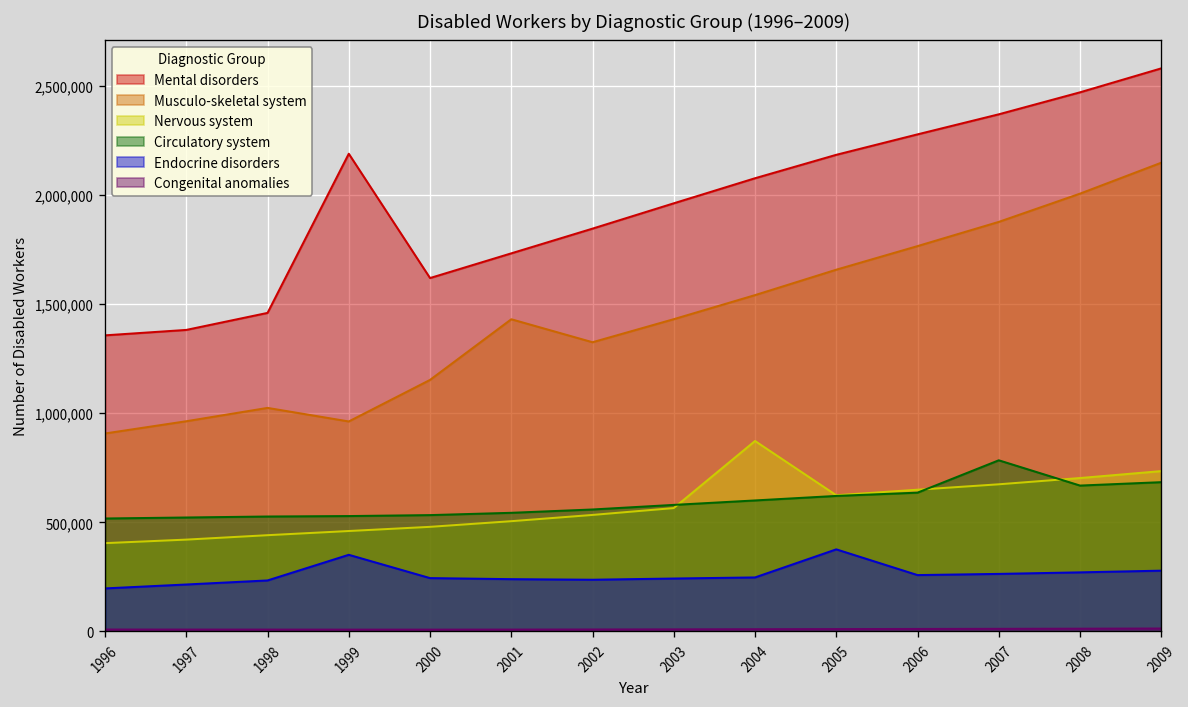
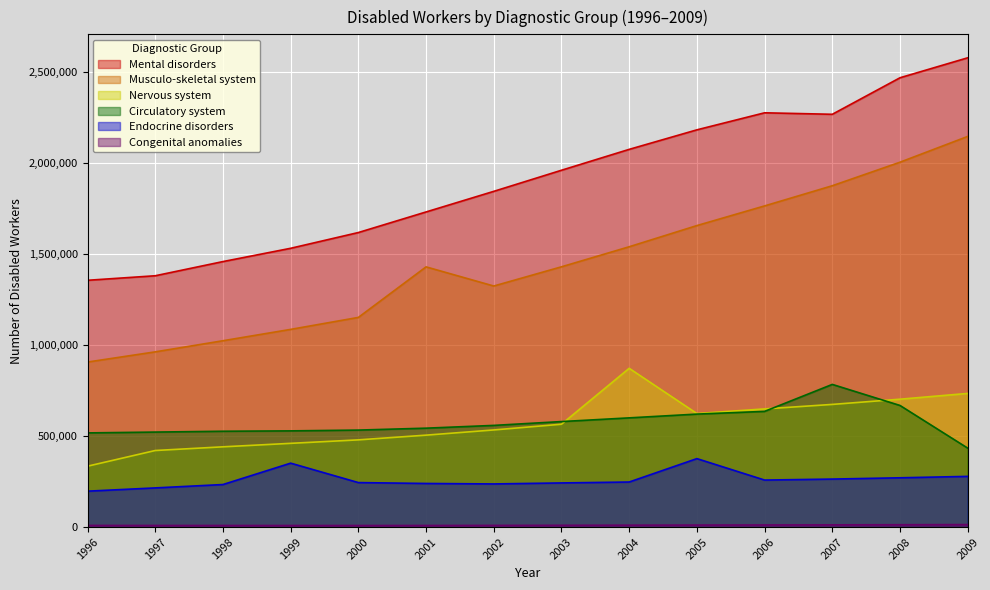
  {
    "Mental disorders": {
      "1996": "1,360,000",
      "1997": "1,380,000",
      "1998": "1,460,000",
-     "1999": "2,190,000",
+     "1999": "1,530,000",
      "2000": "1,620,000",
      "2001": "1,730,000",
      "2002": "1,850,000",
      "2003": "1,960,000",
      "2004": "2,080,000",
      "2005": "2,180,000",
      "2006": "2,280,000",
-     "2007": "2,370,000",
+     "2007": "2,270,000",
      "2008": "2,470,000",
      "2009": "2,580,000"
    },
    "Musculo-skeletal system": {
      "1996": "910,000",
      "1997": "960,000",
      "1998": "1,020,000",
-     "1999": "960,000",
+     "1999": "1,090,000",
      "2000": "1,150,000",
      "2001": "1,430,000",
      "2002": "1,320,000",
      "2003": "1,430,000",
      "2004": "1,540,000",
      "2005": "1,660,000",
      "2006": "1,770,000",
      "2007": "1,880,000",
      "2008": "2,010,000",
      "2009": "2,150,000"
    },
    "Nervous system": {
-     "1996": "400,000",
+     "1996": "330,000",
      "1997": "420,000",
      "1998": "440,000",
      "1999": "460,000",
      "2000": "480,000",
      "2001": "510,000",
      "2002": "530,000",
      "2003": "570,000",
      "2004": "870,000",
      "2007": "670,000",
      "2008": "700,000",
      "2009": "730,000"
    },
    "Circulatory system": {
      "1996": "520,000",
      "1997": "520,000",
      "1998": "530,000",
      "1999": "530,000",
      "2000": "530,000",
      "2001": "540,000",
      "2002": "560,000",
      "2003": "580,000",
      "2004": "600,000",
      "2007": "780,000",
      "2008": "670,000",
-     "2009": "680,000"
+     "2009": "430,000"
    },
    "Endocrine disorders": {
      "1996": "200,000",
      "1997": "220,000",
      "1998": "230,000",
      "1999": "350,000",
      "2000": "240,000",
      "2001": "240,000",
      "2002": "240,000",
      "2003": "240,000",
      "2004": "250,000",
      "2005": "380,000",
      "2006": "260,000",
      "2007": "260,000",
      "2008": "270,000",
      "2009": "280,000"
    },
    "Congenital anomalies": {
      "1996": "10,000",
      "1997": "10,000",
      "1998": "10,000",
      "1999": "10,000",
      "2000": "10,000",
      "2001": "10,000",
      "2002": "10,000",
      "2003": "10,000",
      "2004": "10,000",
      "2005": "10,000",
      "2006": "10,000",
      "2007": "10,000",
      "2008": "10,000",
      "2009": "10,000"
    }
  }
